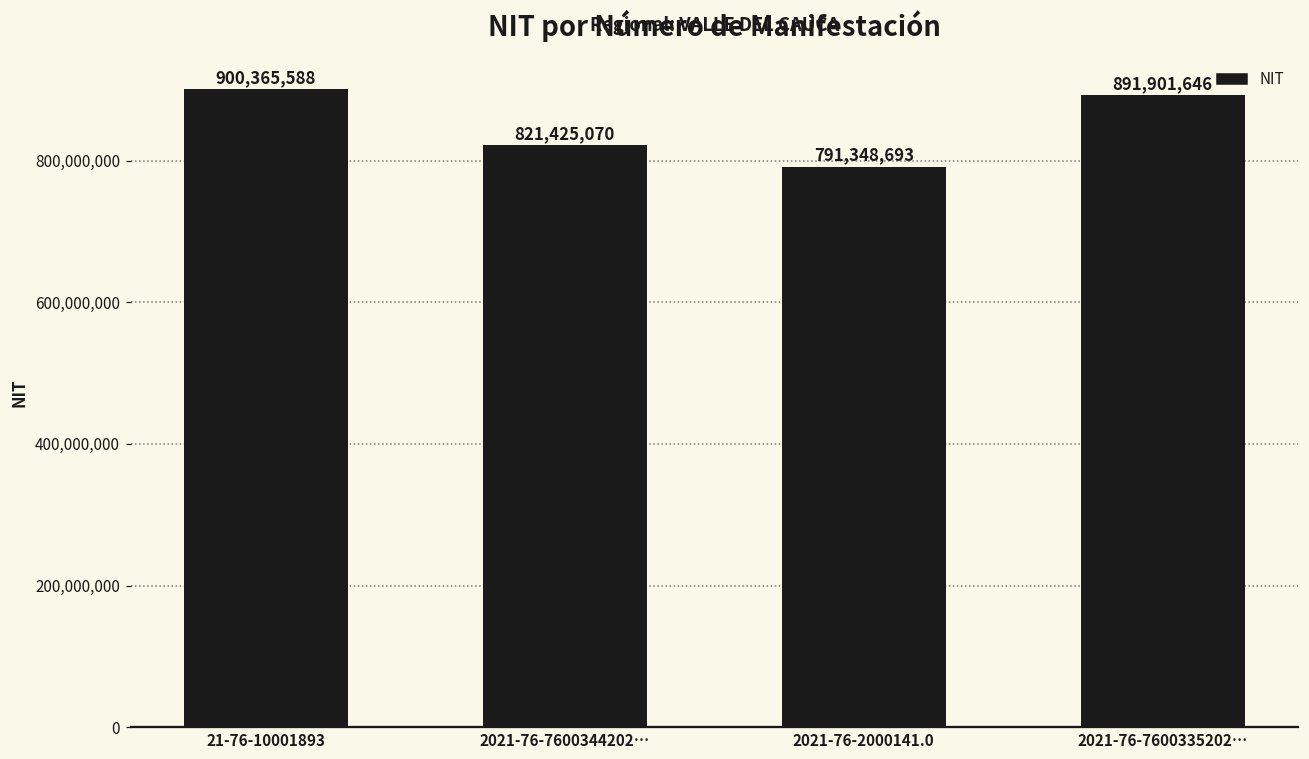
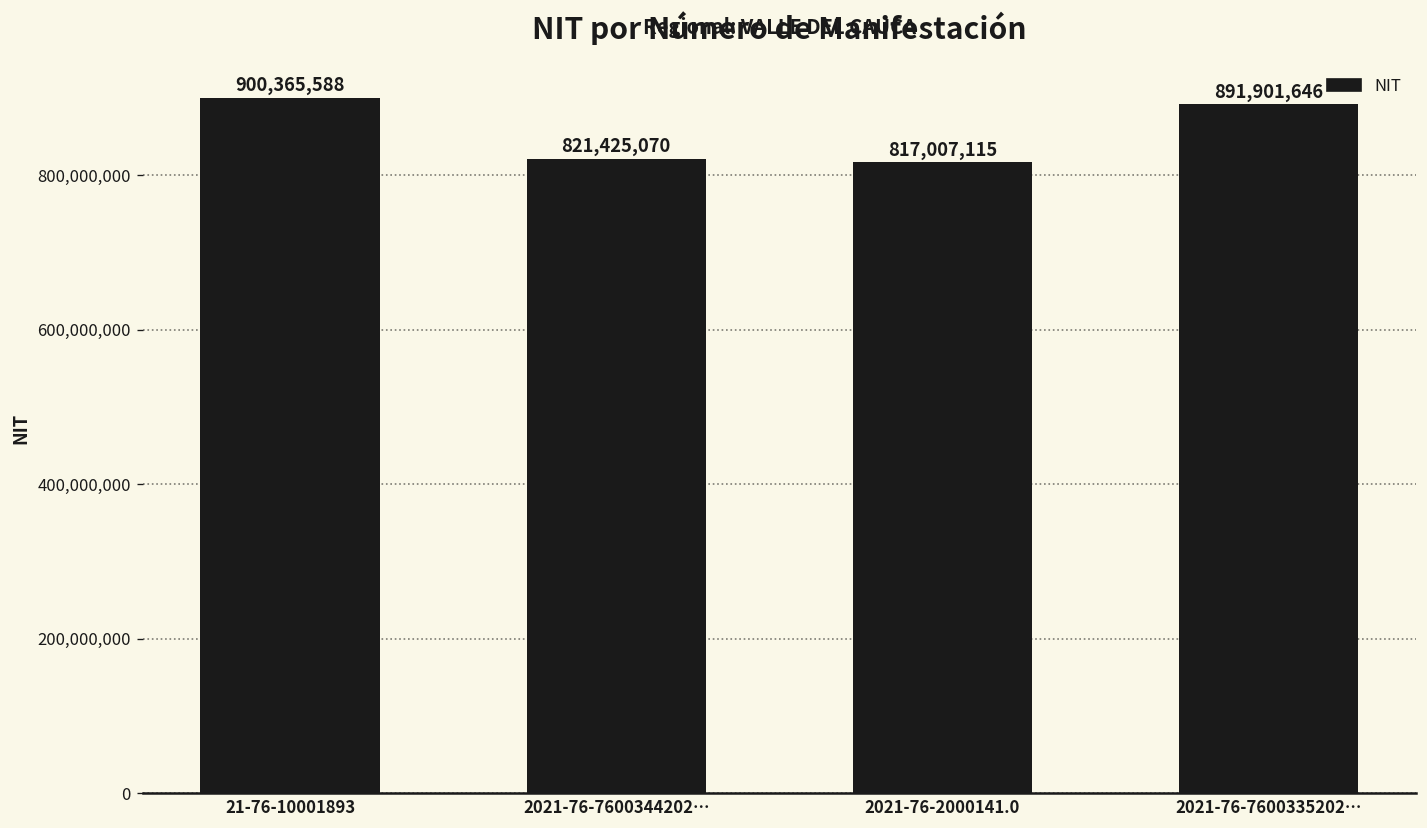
  {
    "21-76-10001893": "900,365,588",
    "2021-76-7600344202…": "821,425,070",
-   "2021-76-2000141.0": "791,348,693",
+   "2021-76-2000141.0": "817,007,115",
    "2021-76-7600335202…": "891,901,646"
  }
